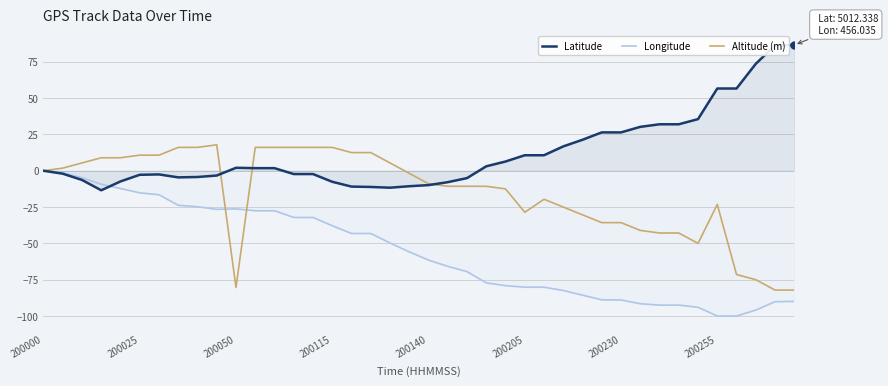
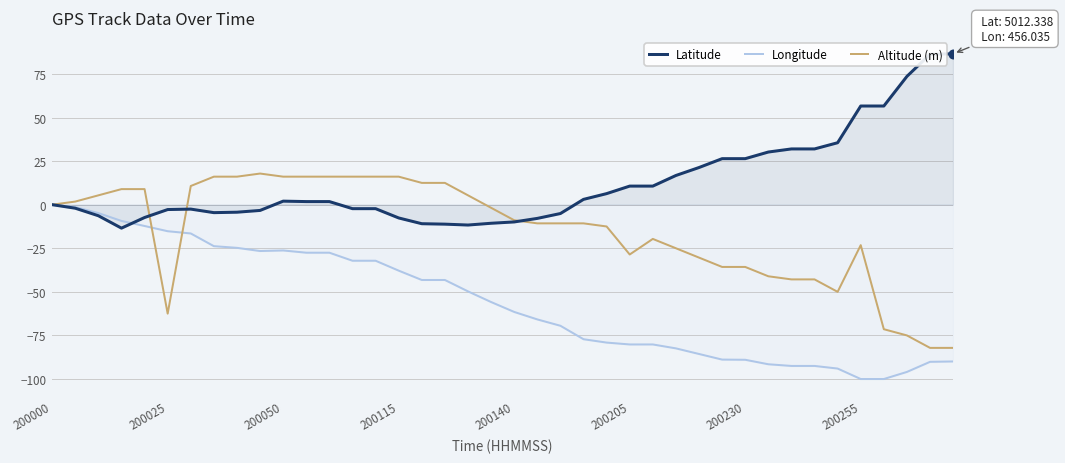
  {
    "Altitude (m)": {
-     "200025": 11,
-     "200050": -80,
+     "200025": -63,
+     "200050": 16,
      "200115": 16,
      "200205": -29,
      "200230": -36,
      "200255": -23
    }
  }
